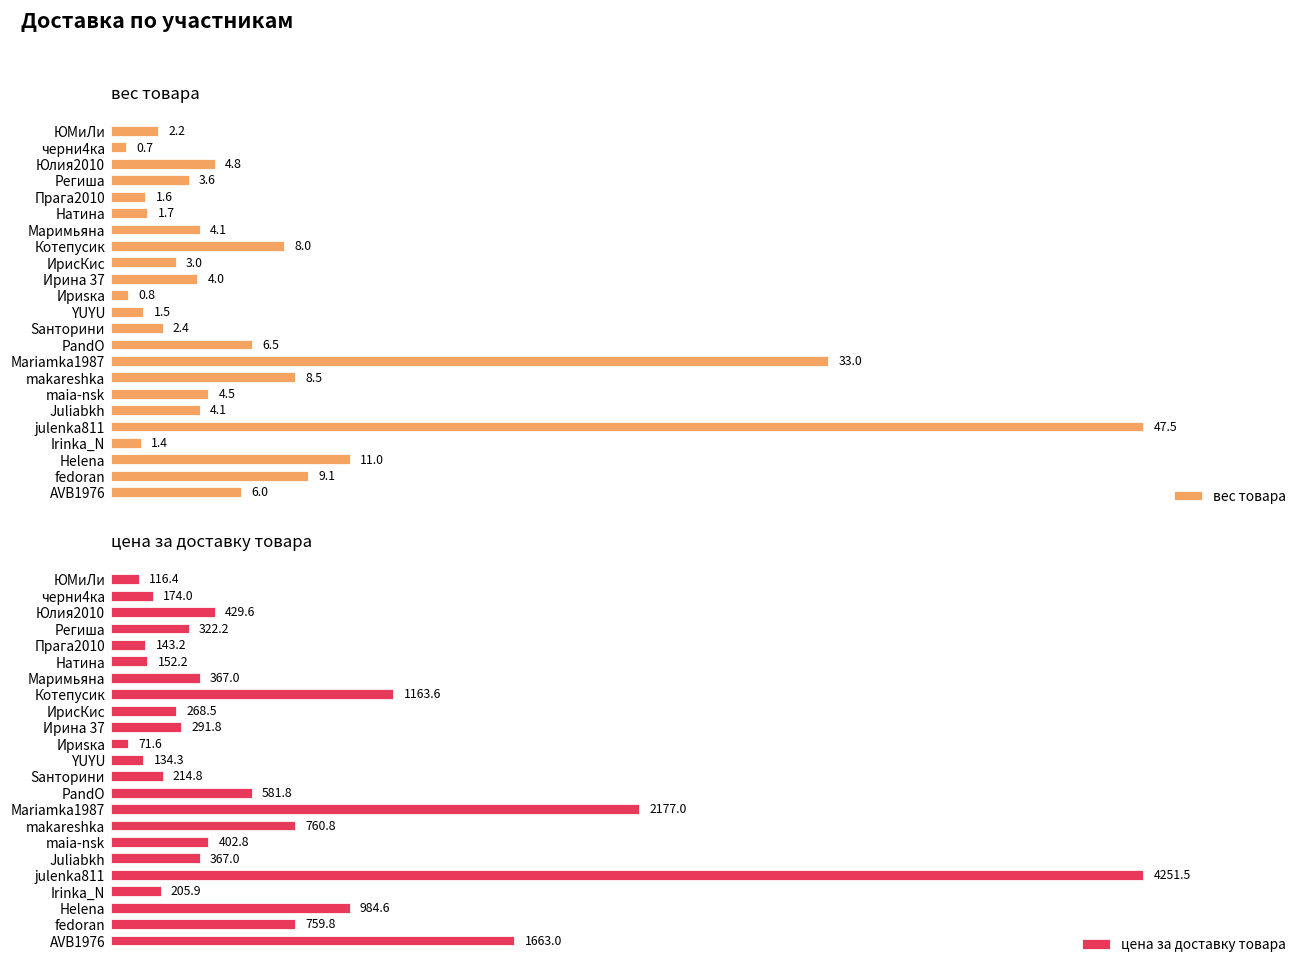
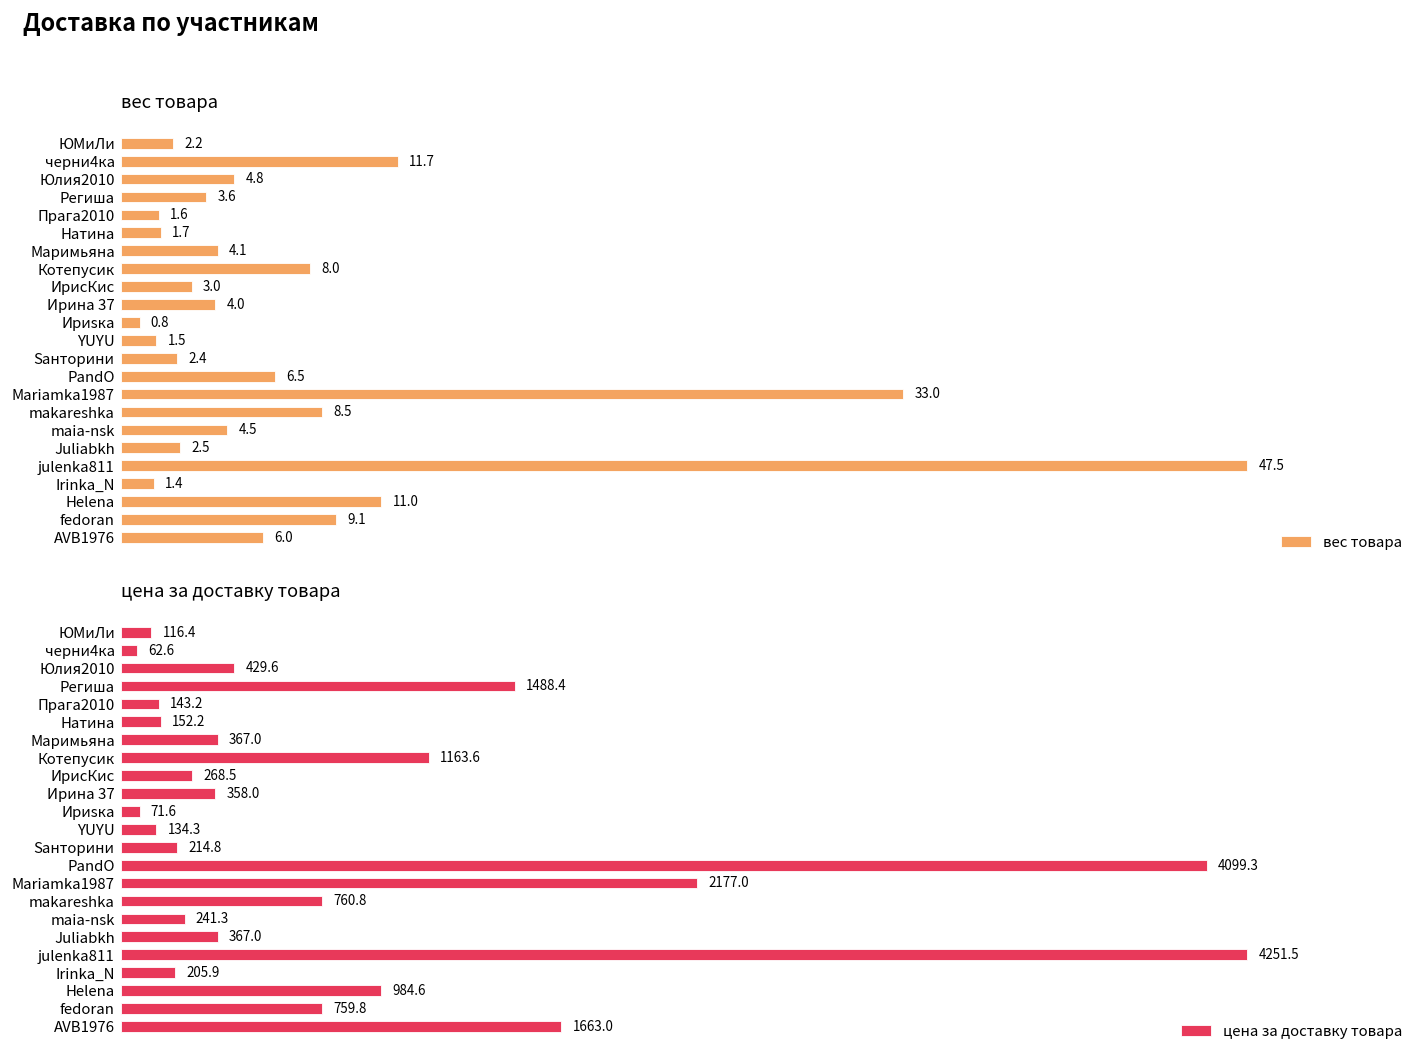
  {
    "вес товара": {
      "ЮМиЛи": 2.2,
-     "черни4ка": 0.7,
+     "черни4ка": 11.7,
      "Юлия2010": 4.8,
      "Региша": 3.6,
      "Прага2010": 1.6,
      "Натина": 1.7,
      "Маримьяна": 4.1,
      "Котепусик": 8.0,
      "ИрисКис": 3.0,
      "Ирина 37": 4.0,
      "Ириsка": 0.8,
      "YUYU": 1.5,
      "Sанторини": 2.4,
      "PandO": 6.5,
      "Mariamka1987": 33.0,
      "makareshka": 8.5,
      "maia-nsk": 4.5,
-     "Juliabkh": 4.1,
+     "Juliabkh": 2.5,
      "julenka811": 47.5,
      "Irinka_N": 1.4,
      "Helena": 11.0,
      "fedoran": 9.1,
      "AVB1976": 6.0
    },
    "цена за доставку товара": {
      "ЮМиЛи": 116.4,
-     "черни4ка": 174.0,
+     "черни4ка": 62.6,
      "Юлия2010": 429.6,
-     "Региша": 322.2,
+     "Региша": 1488.4,
      "Прага2010": 143.2,
      "Натина": 152.2,
      "Маримьяна": 367.0,
      "Котепусик": 1163.6,
      "ИрисКис": 268.5,
-     "Ирина 37": 291.8,
+     "Ирина 37": 358.0,
      "Ириsка": 71.6,
      "YUYU": 134.3,
      "Sанторини": 214.8,
-     "PandO": 581.8,
+     "PandO": 4099.3,
      "Mariamka1987": 2177.0,
      "makareshka": 760.8,
-     "maia-nsk": 402.8,
+     "maia-nsk": 241.3,
      "Juliabkh": 367.0,
      "julenka811": 4251.5,
      "Irinka_N": 205.9,
      "Helena": 984.6,
      "fedoran": 759.8,
      "AVB1976": 1663.0
    }
  }
